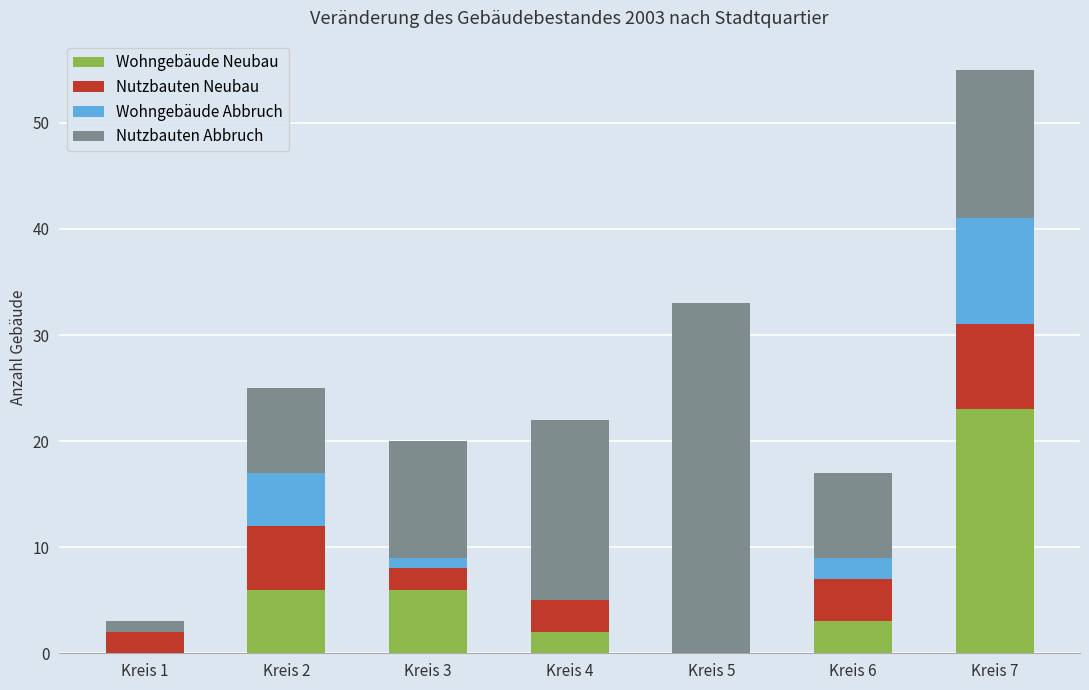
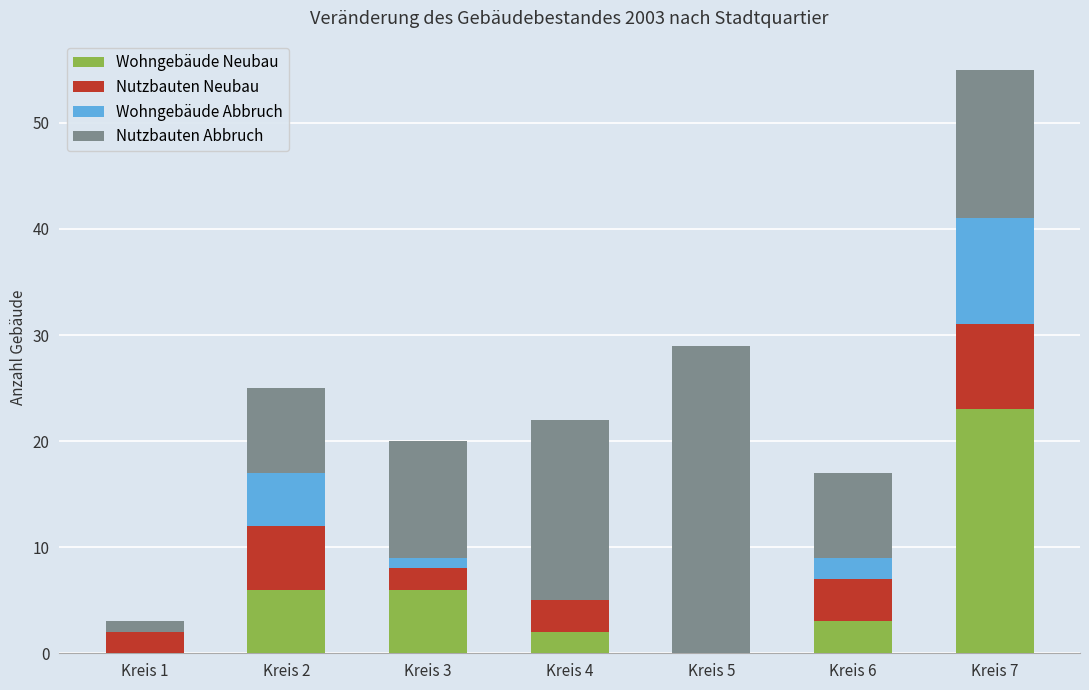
  {
    "Wohngebäude Neubau": {
      "Kreis 1": 0,
      "Kreis 2": 6,
      "Kreis 3": 6,
      "Kreis 4": 2,
      "Kreis 5": 0,
      "Kreis 6": 3,
      "Kreis 7": 23
    },
    "Nutzbauten Neubau": {
      "Kreis 1": 2,
      "Kreis 2": 6,
      "Kreis 3": 2,
      "Kreis 4": 3,
      "Kreis 5": 0,
      "Kreis 6": 4,
      "Kreis 7": 8
    },
    "Wohngebäude Abbruch": {
      "Kreis 1": 0,
      "Kreis 2": 5,
      "Kreis 3": 1,
      "Kreis 4": 0,
      "Kreis 5": 0,
      "Kreis 6": 2,
      "Kreis 7": 10
    },
    "Nutzbauten Abbruch": {
      "Kreis 1": 1,
      "Kreis 2": 8,
      "Kreis 3": 11,
      "Kreis 4": 17,
-     "Kreis 5": 33,
+     "Kreis 5": 29,
      "Kreis 6": 8,
      "Kreis 7": 14
    }
  }
